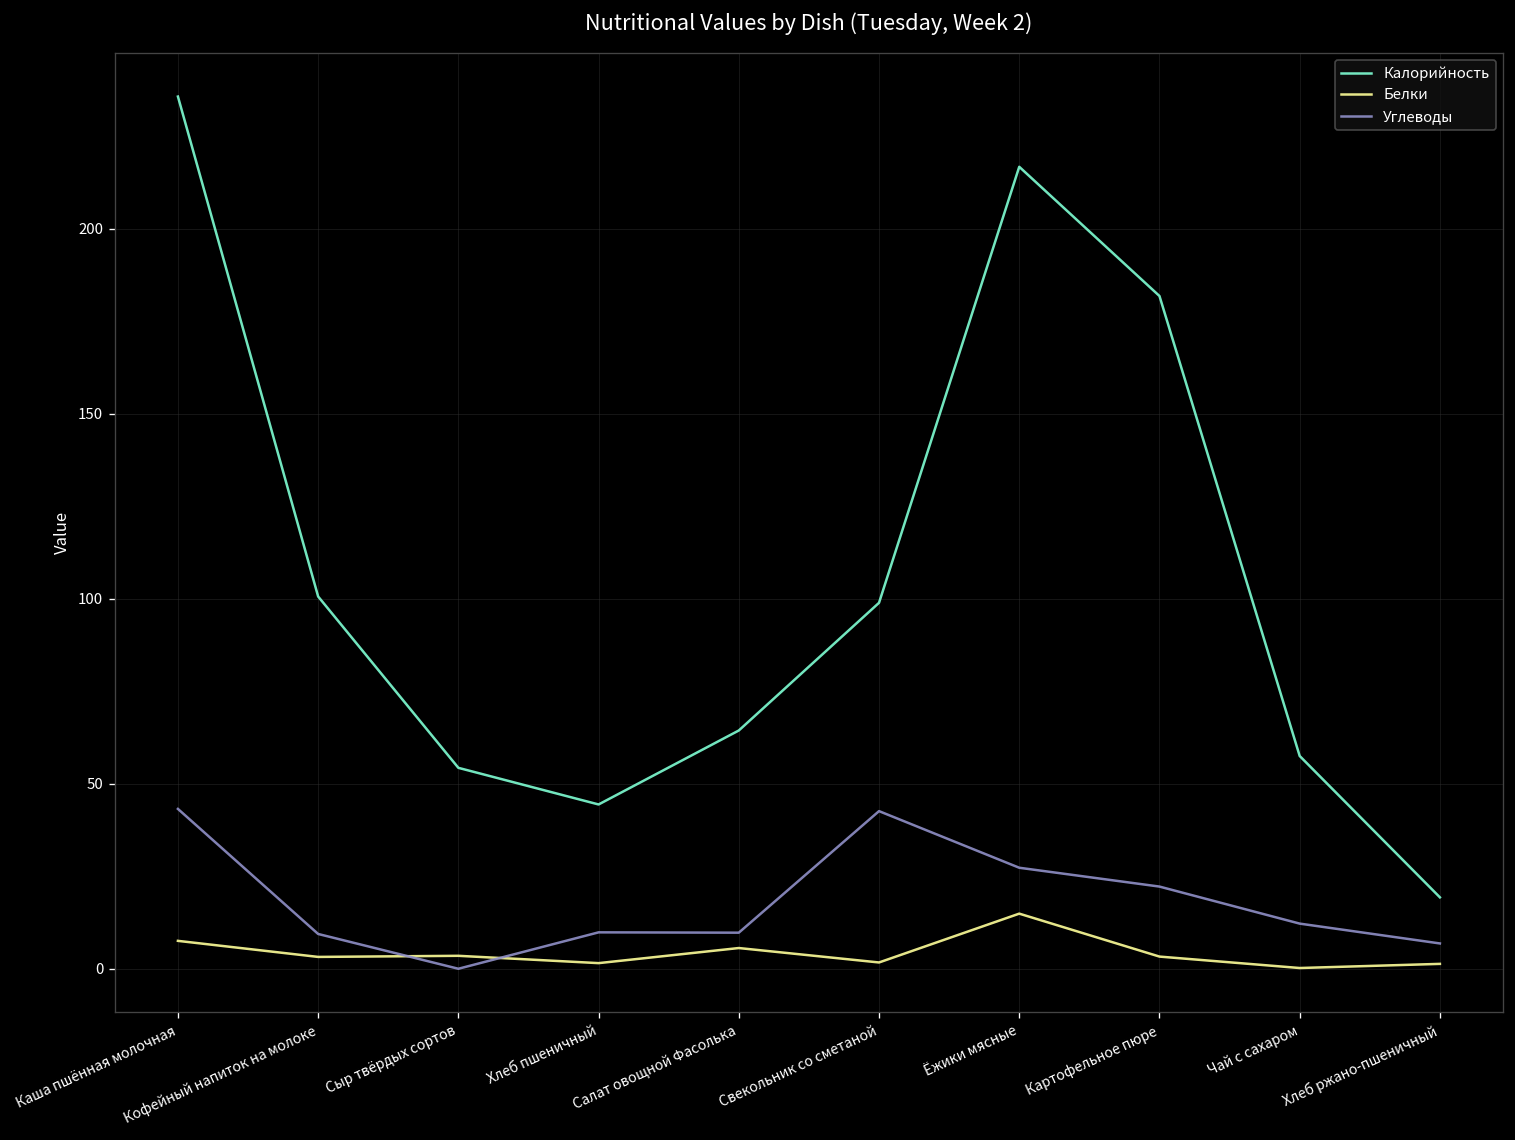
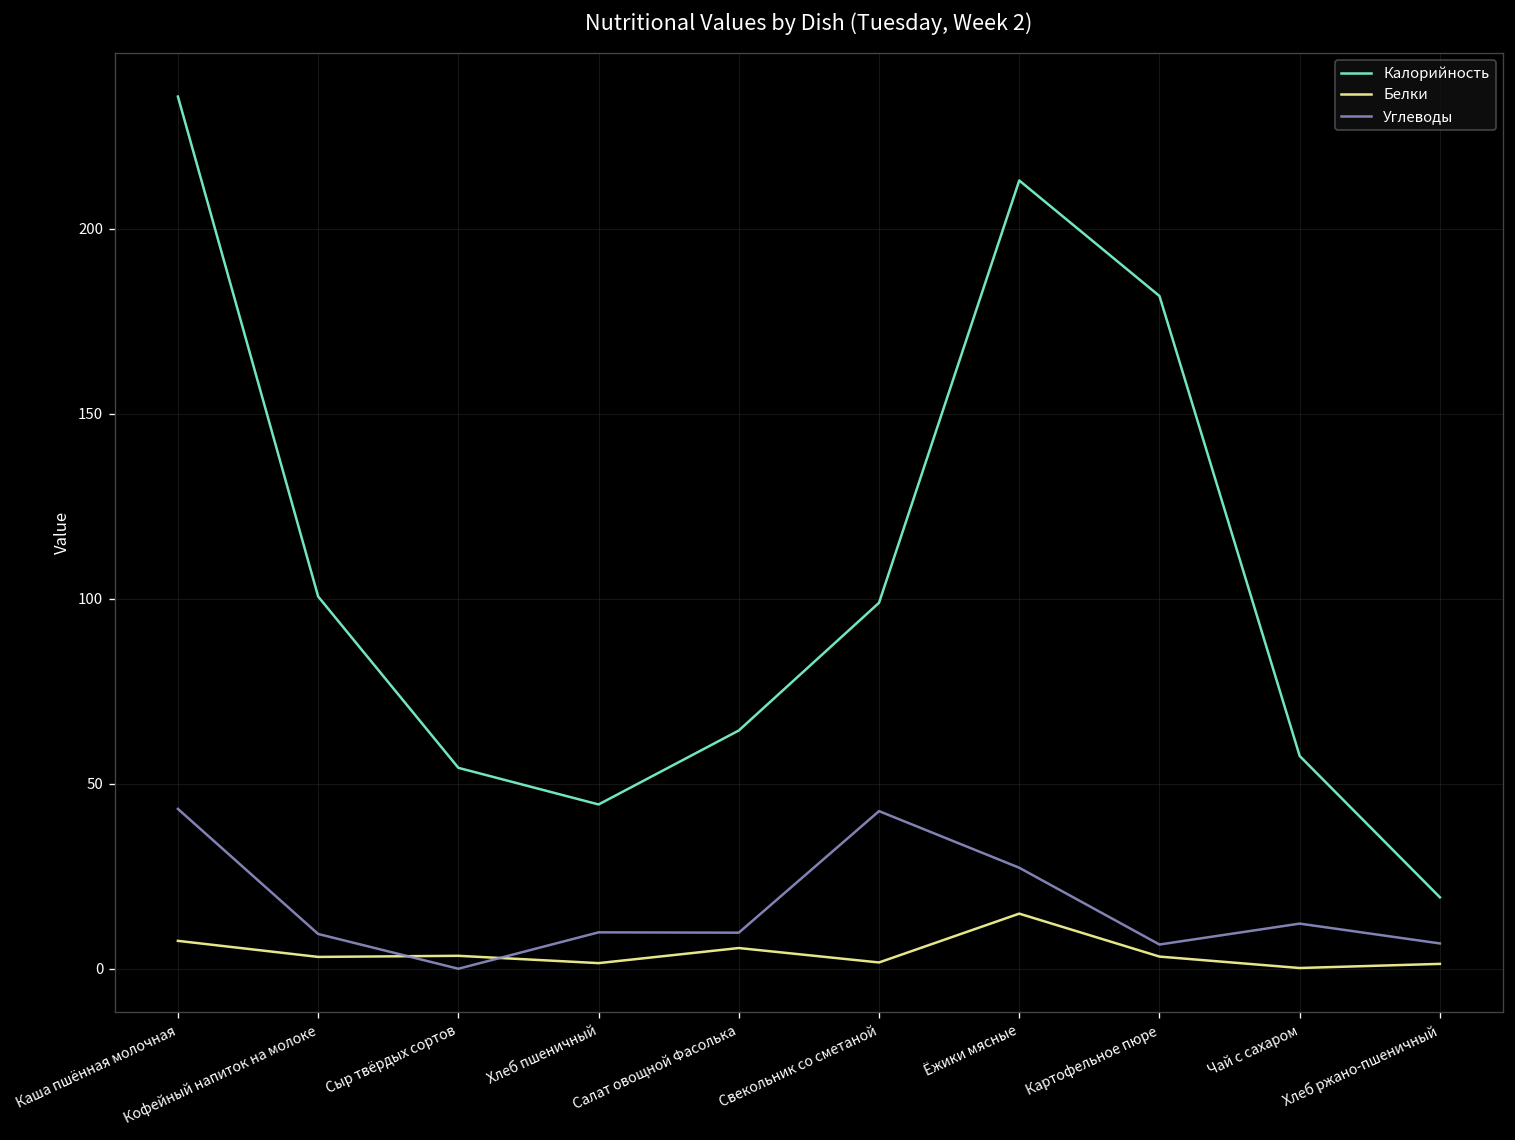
  {
    "Калорийность": {
      "Каша пшённая молочная": 236,
      "Кофейный напиток на молоке": 101,
      "Сыр твёрдых сортов": 54,
      "Хлеб пшеничный": 44,
      "Салат овощной Фасолька": 64,
      "Свекольник со сметаной": 99,
-     "Ёжики мясные": 217,
+     "Ёжики мясные": 213,
      "Картофельное пюре": 182,
      "Чай с сахаром": 58,
      "Хлеб ржано-пшеничный": 19
    },
    "Белки": {
      "Каша пшённая молочная": 8,
      "Кофейный напиток на молоке": 3,
      "Сыр твёрдых сортов": 4,
      "Хлеб пшеничный": 2,
      "Салат овощной Фасолька": 6,
      "Свекольник со сметаной": 2,
      "Ёжики мясные": 15,
      "Картофельное пюре": 3,
      "Чай с сахаром": 0,
      "Хлеб ржано-пшеничный": 1
    },
    "Углеводы": {
      "Каша пшённая молочная": 43,
      "Кофейный напиток на молоке": 9,
      "Сыр твёрдых сортов": 0,
      "Хлеб пшеничный": 10,
      "Салат овощной Фасолька": 10,
      "Свекольник со сметаной": 43,
      "Ёжики мясные": 27,
-     "Картофельное пюре": 22,
+     "Картофельное пюре": 7,
      "Чай с сахаром": 12,
      "Хлеб ржано-пшеничный": 7
    }
  }
